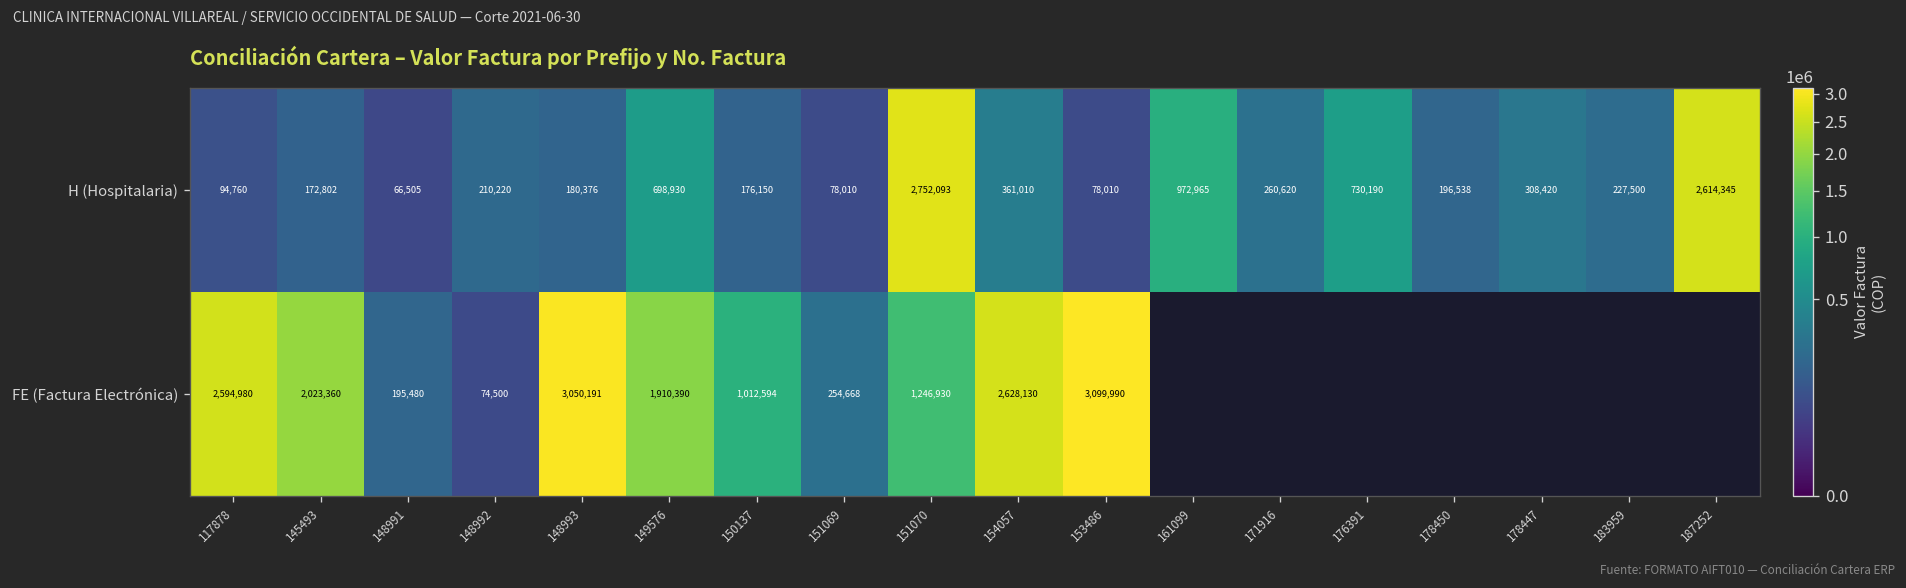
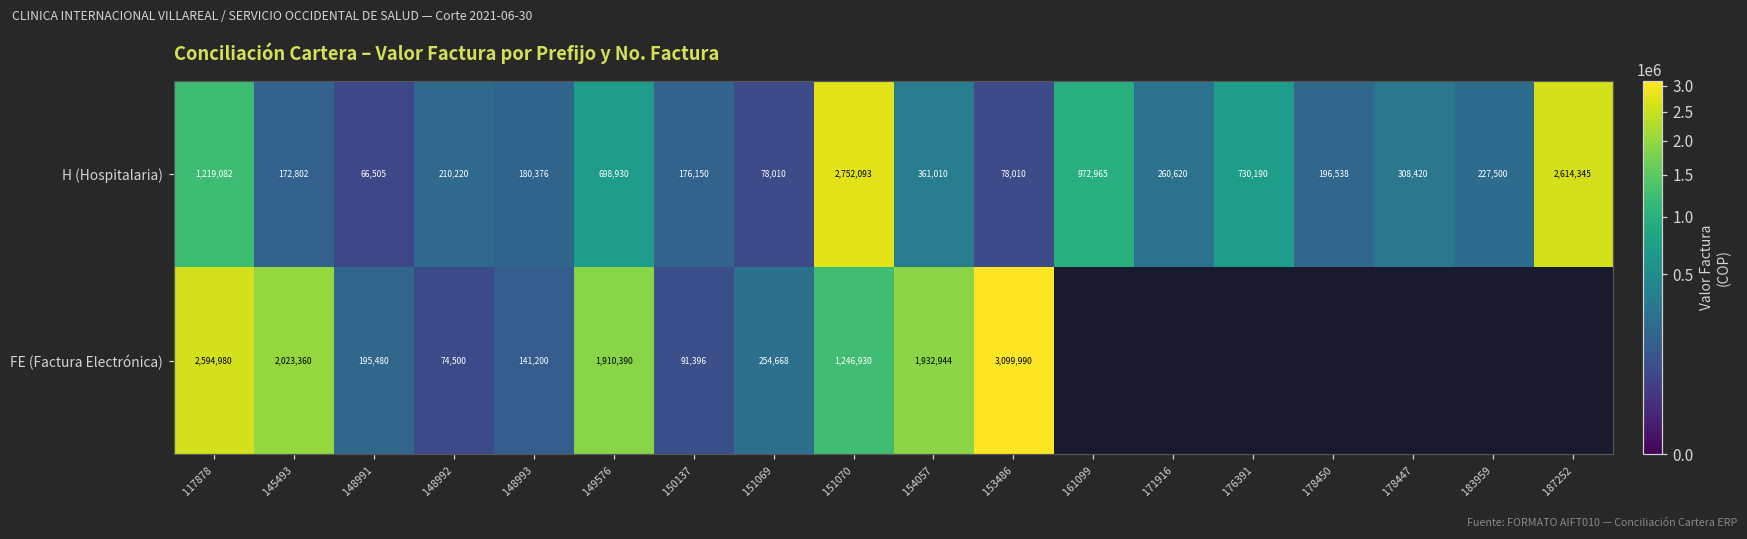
  {
    "H (Hospitalaria)": {
-     "117878": "94,760",
+     "117878": "1,219,082",
      "145493": "172,802",
      "148991": "66,505",
      "148992": "210,220",
      "148993": "180,376",
      "149576": "698,930",
      "150137": "176,150",
      "151069": "78,010",
      "151070": "2,752,093",
      "154057": "361,010",
      "153486": "78,010",
      "161099": "972,965",
      "171916": "260,620",
      "176391": "730,190",
      "178450": "196,538",
      "178447": "308,420",
      "183959": "227,500",
      "187252": "2,614,345"
    },
    "FE (Factura Electrónica)": {
      "117878": "2,594,980",
      "145493": "2,023,360",
      "148991": "195,480",
      "148992": "74,500",
-     "148993": "3,050,191",
+     "148993": "141,200",
      "149576": "1,910,390",
-     "150137": "1,012,594",
+     "150137": "91,396",
      "151069": "254,668",
      "151070": "1,246,930",
-     "154057": "2,628,130",
+     "154057": "1,932,944",
      "153486": "3,099,990"
    }
  }
